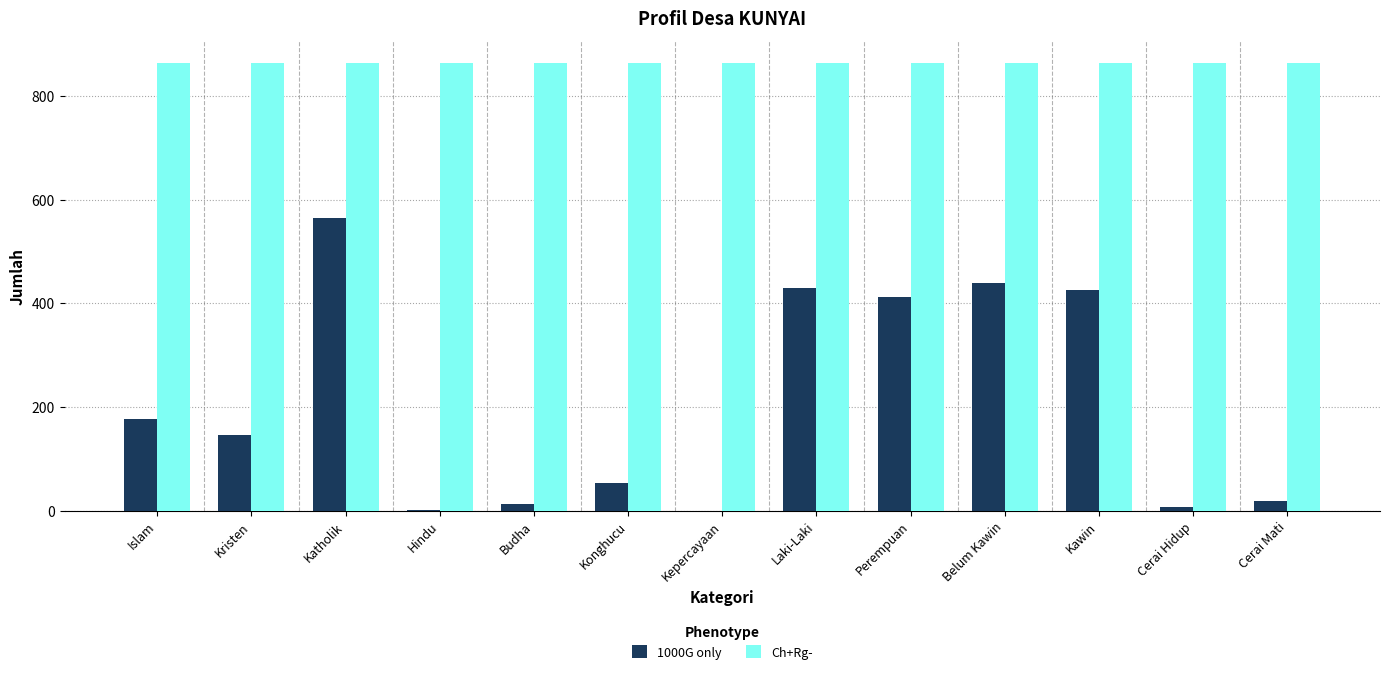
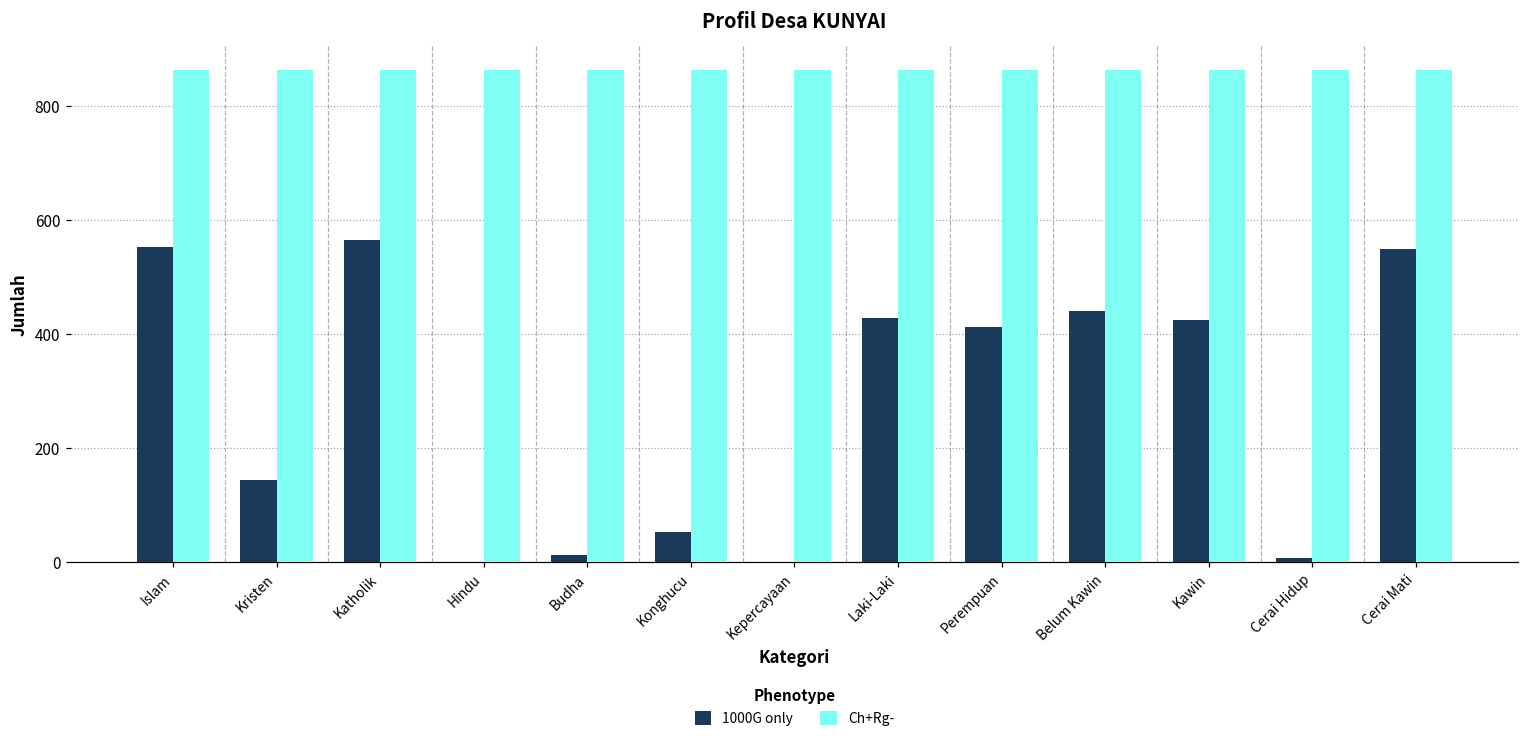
  {
    "1000G only": {
-     "Islam": 180,
+     "Islam": 550,
      "Kristen": 150,
      "Katholik": 570,
      "Budha": 10,
      "Konghucu": 50,
      "Kepercayaan": 0,
      "Laki-Laki": 430,
      "Perempuan": 410,
      "Belum Kawin": 440,
      "Kawin": 430,
      "Cerai Hidup": 10,
-     "Cerai Mati": 20
+     "Cerai Mati": 550
    },
    "Ch+Rg-": {
      "Islam": 860,
      "Kristen": 860,
      "Katholik": 860,
      "Hindu": 860,
      "Budha": 860,
      "Konghucu": 860,
      "Kepercayaan": 860,
      "Laki-Laki": 860,
      "Perempuan": 860,
      "Belum Kawin": 860,
      "Kawin": 860,
      "Cerai Hidup": 860,
      "Cerai Mati": 860
    }
  }
